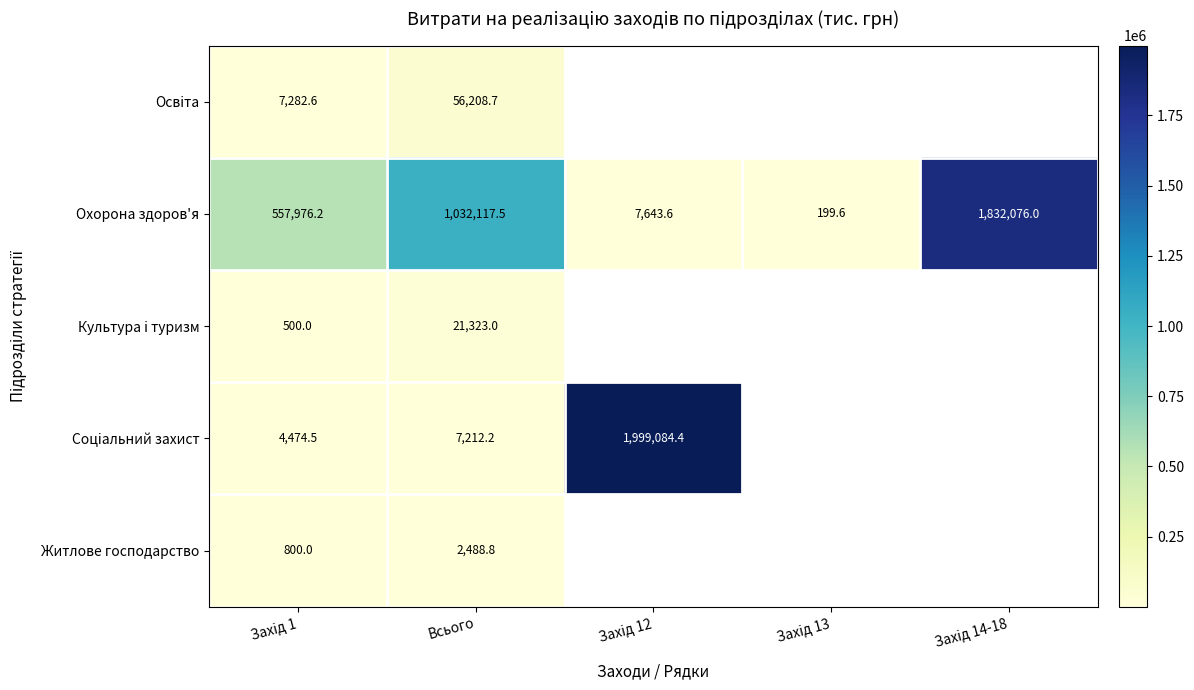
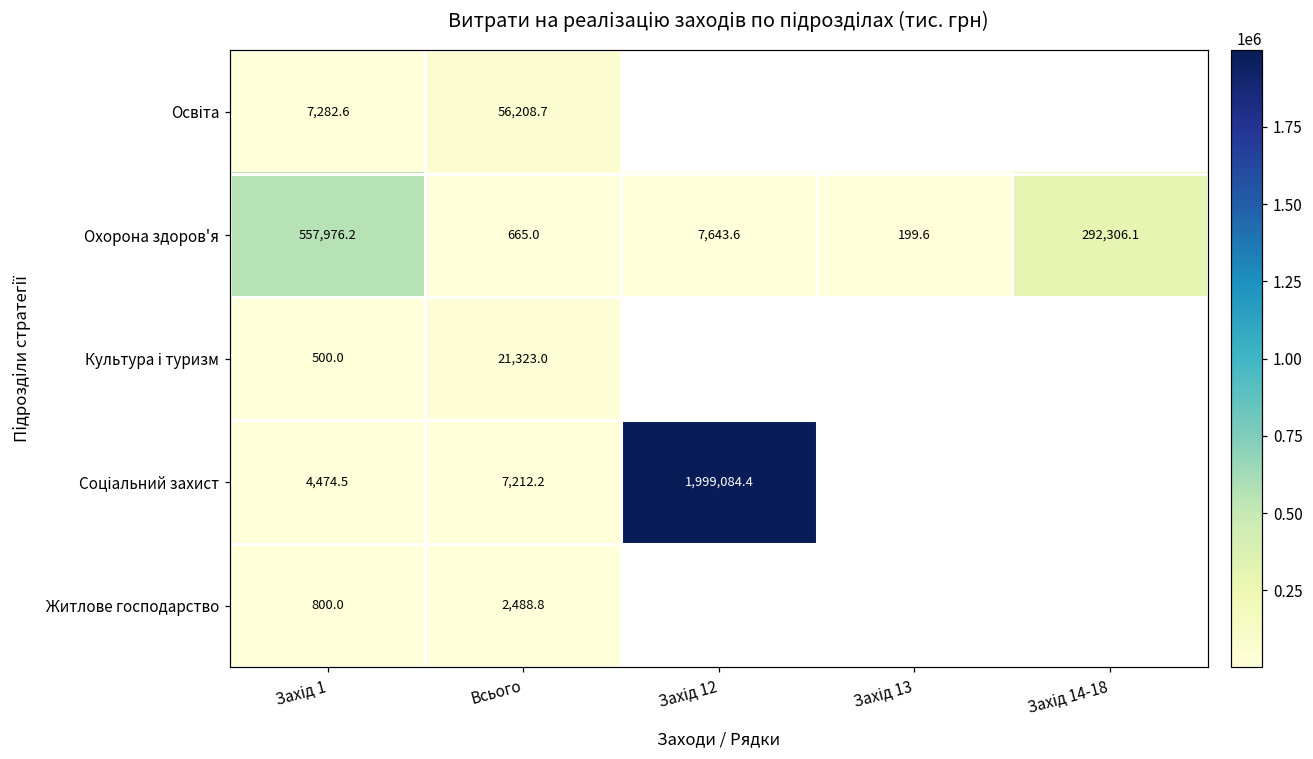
  {
    "Освіта": {
      "Захід 1": "7,282.6",
      "Всього": "56,208.7"
    },
    "Охорона здоров'я": {
      "Захід 1": "557,976.2",
-     "Всього": "1,032,117.5",
+     "Всього": "665.0",
      "Захід 12": "7,643.6",
      "Захід 13": "199.6",
-     "Захід 14-18": "1,832,076.0"
+     "Захід 14-18": "292,306.1"
    },
    "Культура і туризм": {
      "Захід 1": "500.0",
      "Всього": "21,323.0"
    },
    "Соціальний захист": {
      "Захід 1": "4,474.5",
      "Всього": "7,212.2",
      "Захід 12": "1,999,084.4"
    },
    "Житлове господарство": {
      "Захід 1": "800.0",
      "Всього": "2,488.8"
    }
  }
